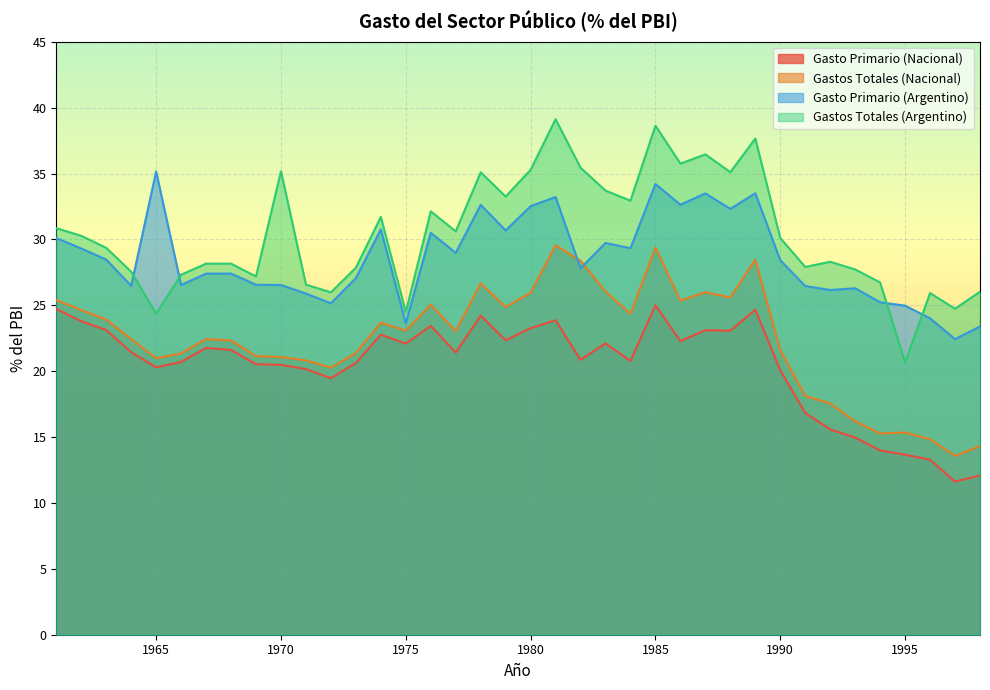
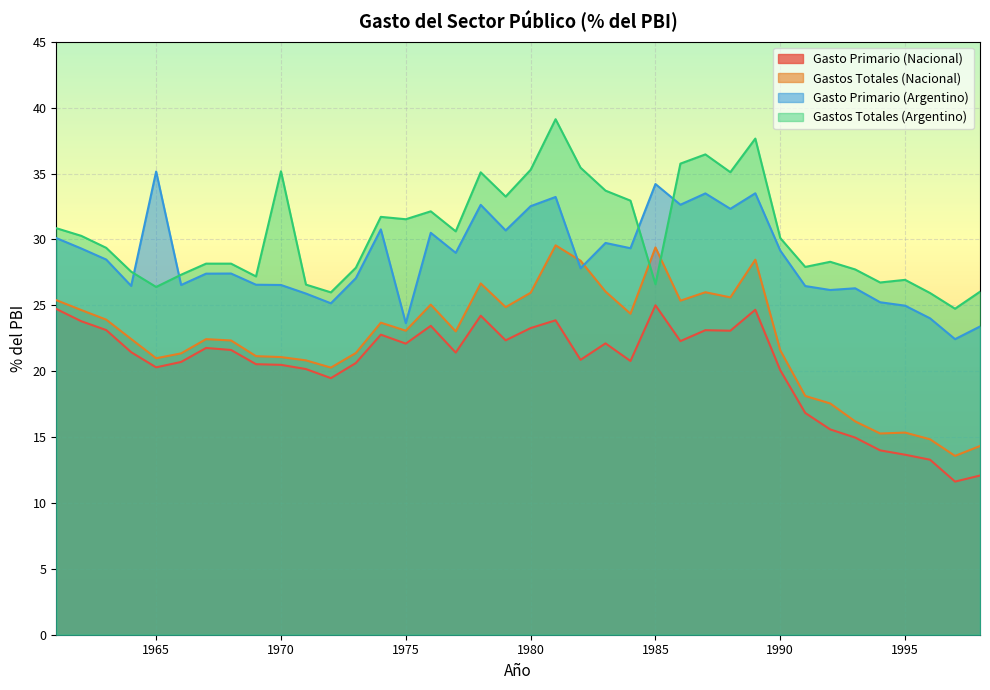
  {
    "Gasto Primario (Argentino)": {
      "1965": 35.2,
      "1970": 26.5,
      "1975": 23.6,
      "1980": 32.5,
      "1985": 34.2,
-     "1990": 28.4,
+     "1990": 29.2,
      "1995": 25.0
    },
    "Gastos Totales (Argentino)": {
-     "1965": 24.4,
+     "1965": 26.4,
      "1970": 35.2,
-     "1975": 24.5,
+     "1975": 31.5,
      "1980": 35.3,
-     "1985": 38.6,
+     "1985": 26.6,
      "1990": 30.1,
-     "1995": 20.7
+     "1995": 26.9
    }
  }
